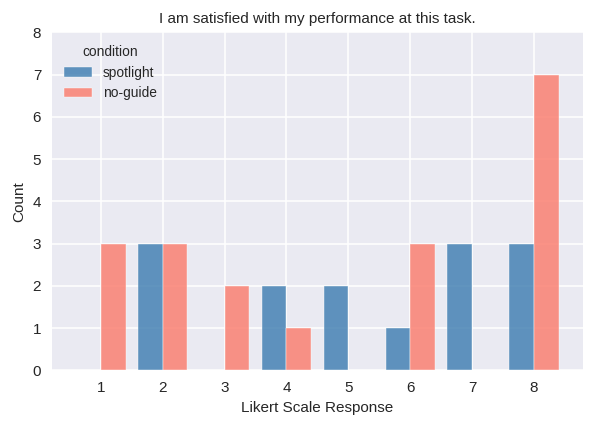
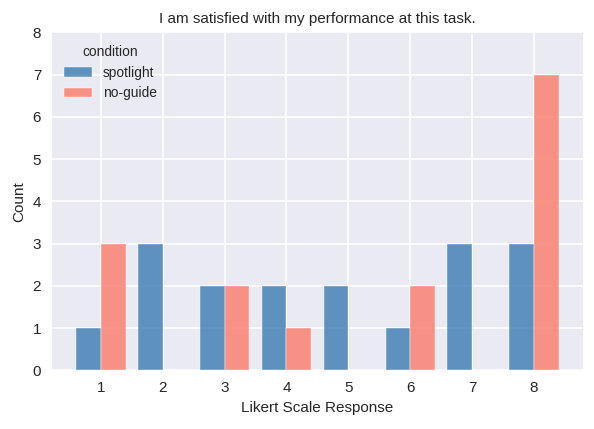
  {
    "spotlight": {
-     "1": 0,
+     "1": 1,
      "2": 3,
-     "3": 0,
+     "3": 2,
      "4": 2,
      "5": 2,
      "6": 1,
      "7": 3,
      "8": 3
    },
    "no-guide": {
      "1": 3,
-     "2": 3,
+     "2": 0,
      "3": 2,
      "4": 1,
      "5": 0,
-     "6": 3,
+     "6": 2,
      "7": 0,
      "8": 7
    }
  }
